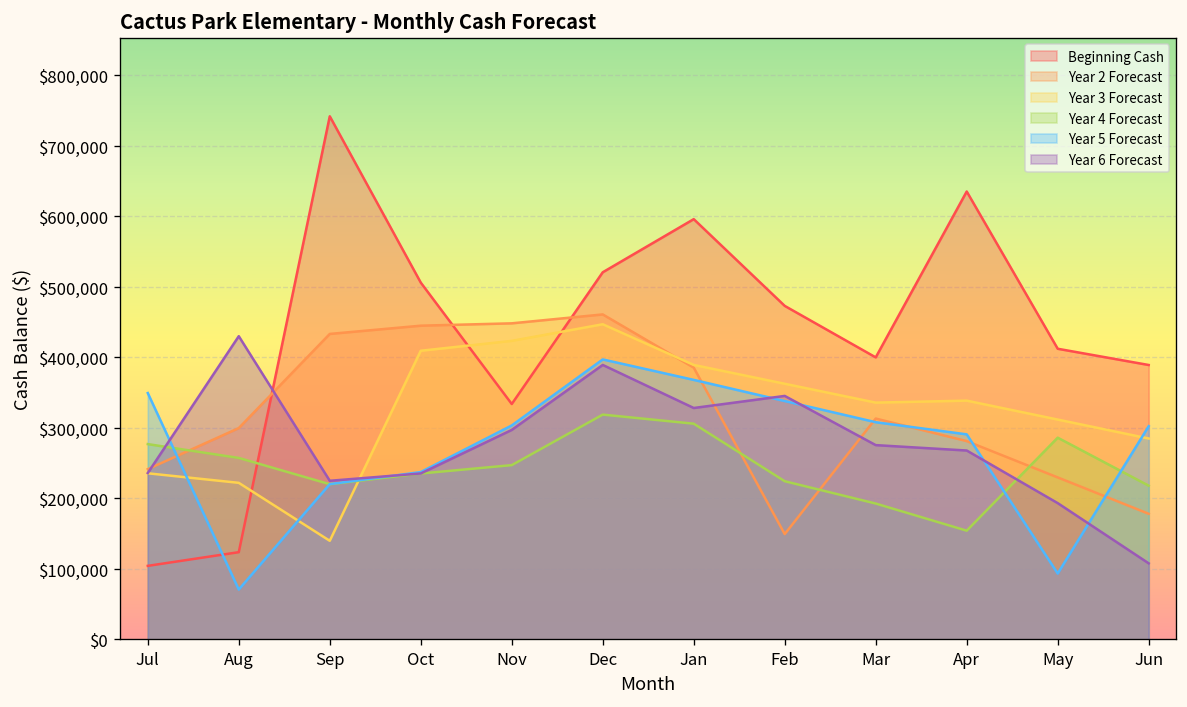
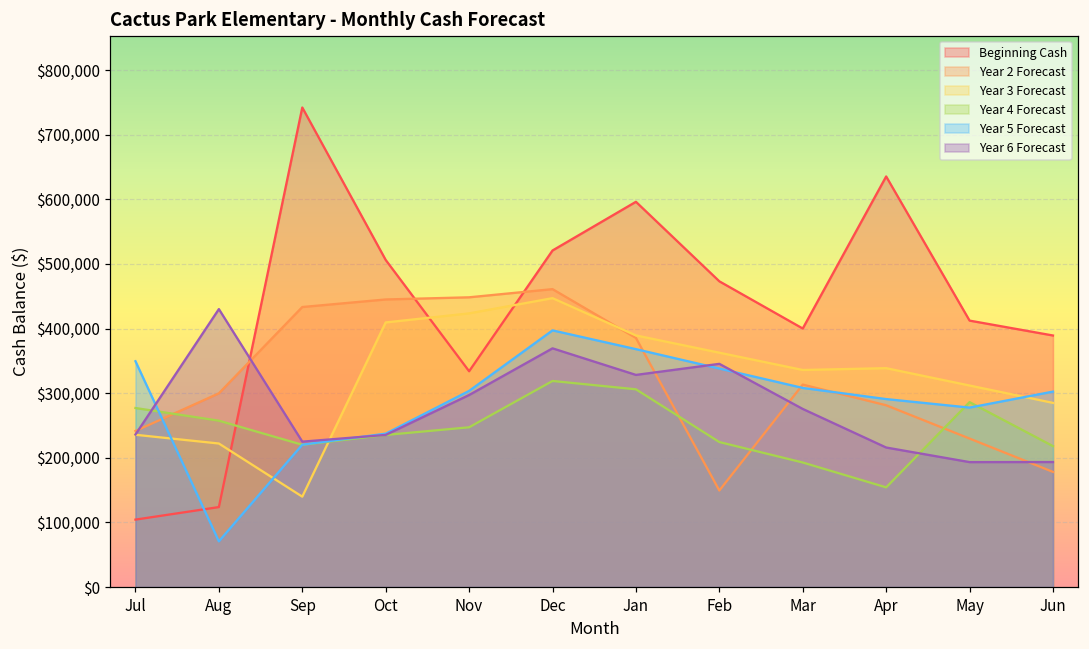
  {
    "Year 5 Forecast": {
      "Jul": "$350,000",
      "Aug": "$70,000",
      "Nov": "$300,000",
      "Dec": "$400,000",
      "Jan": "$370,000",
      "Feb": "$340,000",
      "Mar": "$310,000",
      "Apr": "$290,000",
-     "May": "$90,000",
+     "May": "$280,000",
      "Jun": "$300,000"
    },
    "Year 6 Forecast": {
      "Aug": "$430,000",
      "Sep": "$230,000",
      "Nov": "$300,000",
-     "Dec": "$390,000",
+     "Dec": "$370,000",
      "Jan": "$330,000",
      "Feb": "$350,000",
      "Mar": "$280,000",
-     "Apr": "$270,000",
+     "Apr": "$220,000",
      "May": "$190,000",
-     "Jun": "$110,000"
+     "Jun": "$190,000"
    }
  }
